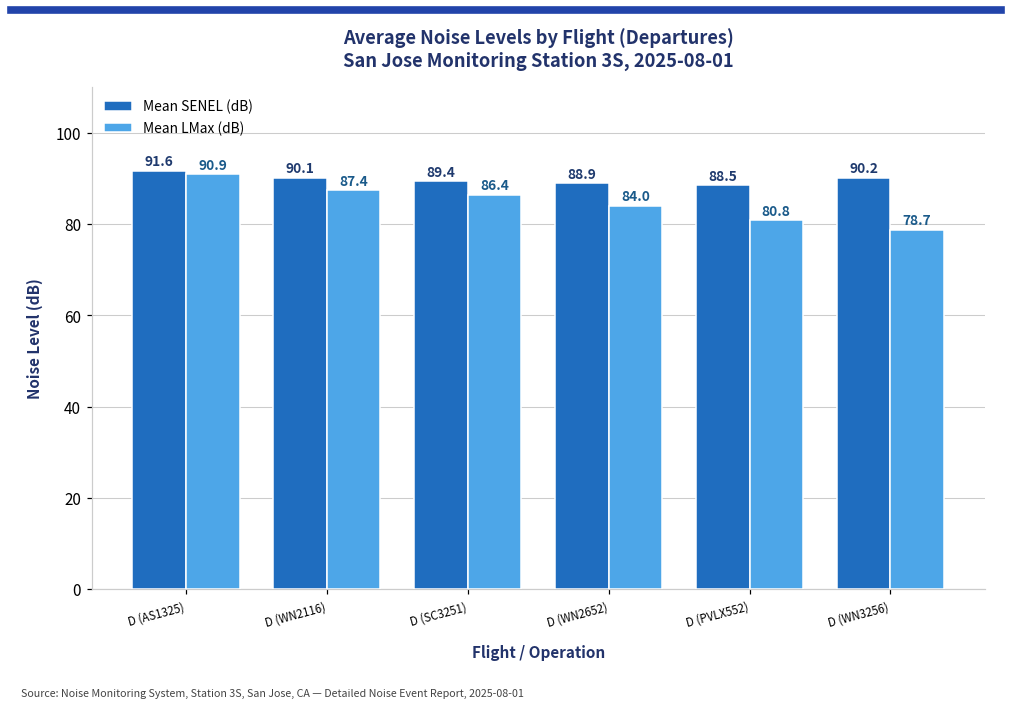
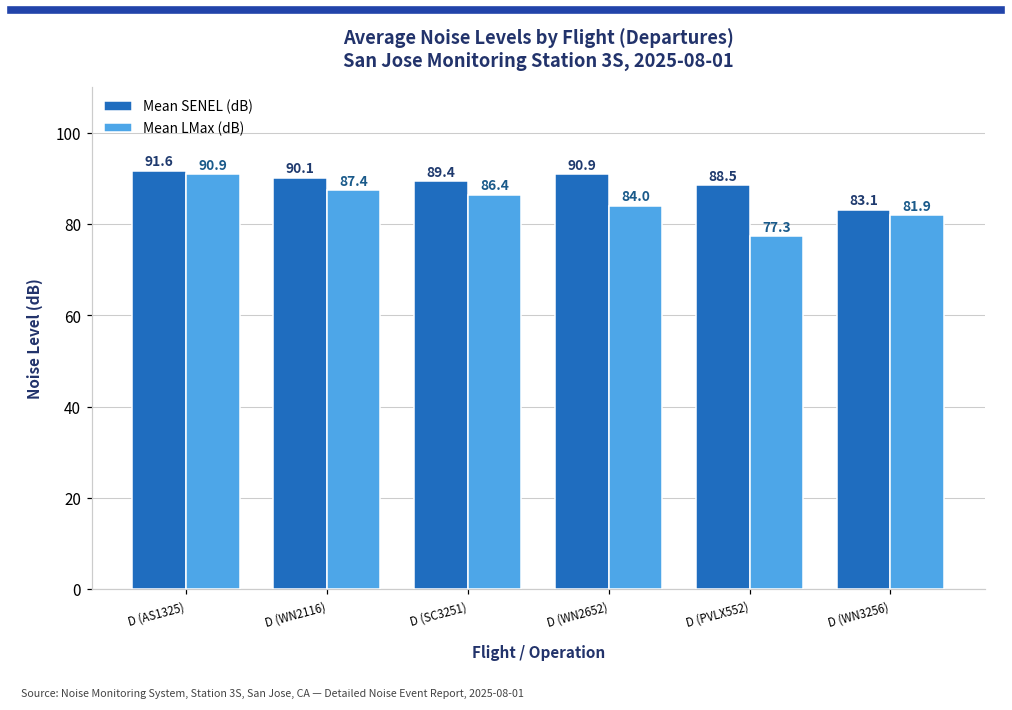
  {
    "Mean SENEL (dB)": {
      "D (AS1325)": 91.6,
      "D (WN2116)": 90.1,
      "D (SC3251)": 89.4,
-     "D (WN2652)": 88.9,
+     "D (WN2652)": 90.9,
      "D (PVLX552)": 88.5,
-     "D (WN3256)": 90.2
+     "D (WN3256)": 83.1
    },
    "Mean LMax (dB)": {
      "D (AS1325)": 90.9,
      "D (WN2116)": 87.4,
      "D (SC3251)": 86.4,
      "D (WN2652)": 84.0,
-     "D (PVLX552)": 80.8,
-     "D (WN3256)": 78.7
+     "D (PVLX552)": 77.3,
+     "D (WN3256)": 81.9
    }
  }
